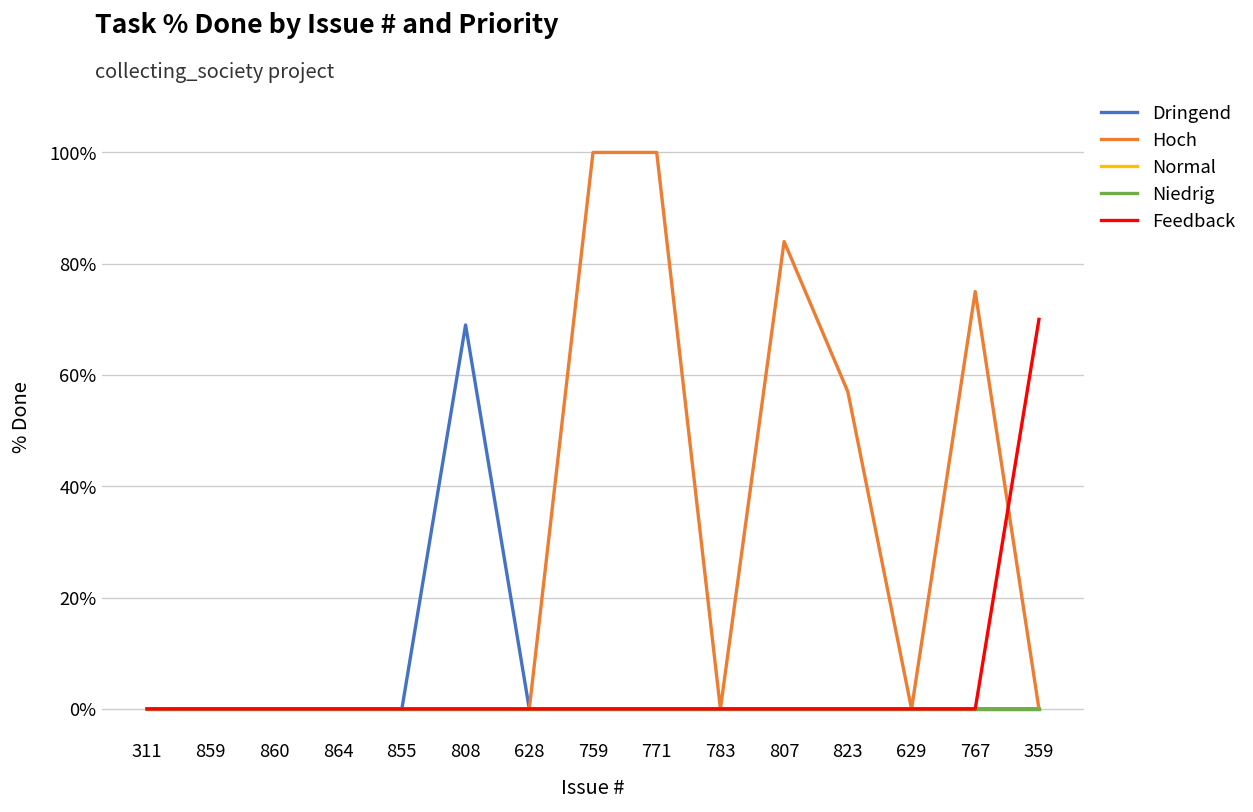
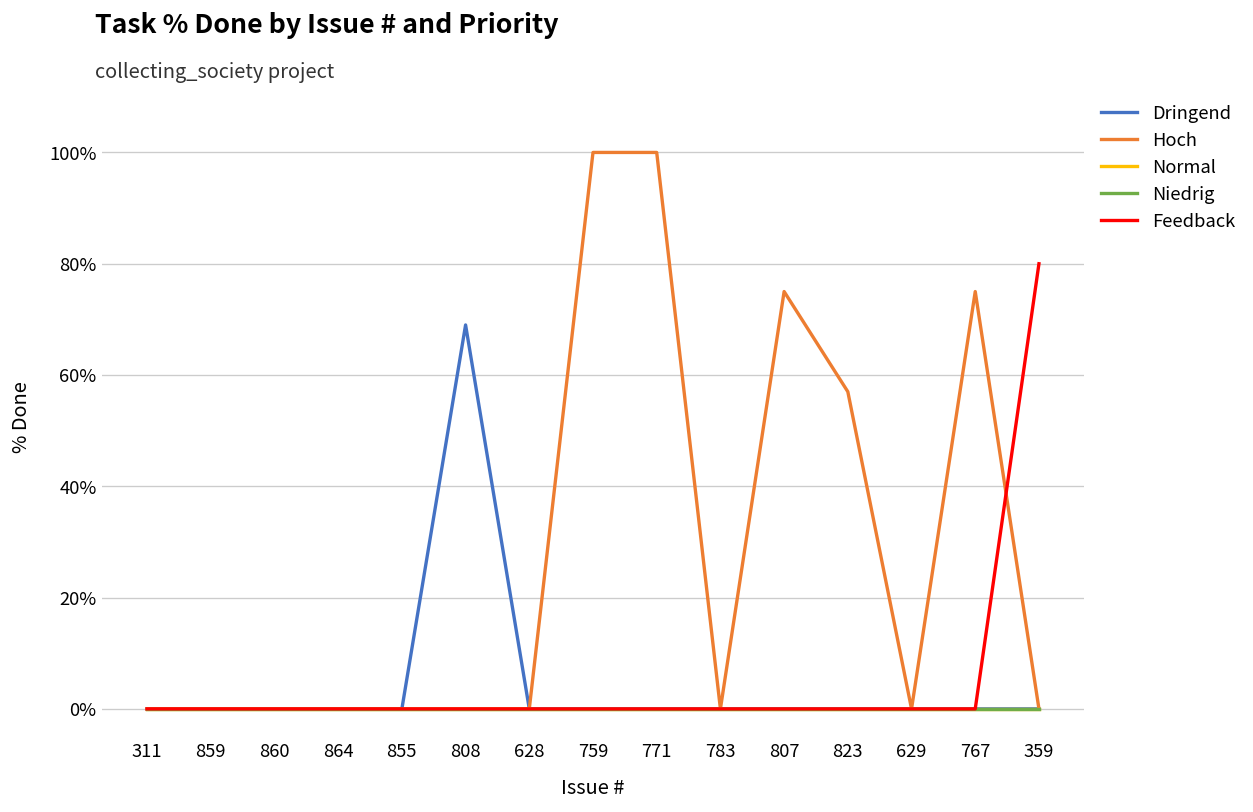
  {
    "Dringend": {
      "808": "69%"
    },
    "Hoch": {
      "759": "100%",
      "771": "100%",
-     "807": "84%",
+     "807": "75%",
      "823": "57%",
      "767": "75%"
    },
    "Feedback": {
-     "359": "70%"
+     "359": "80%"
    }
  }
